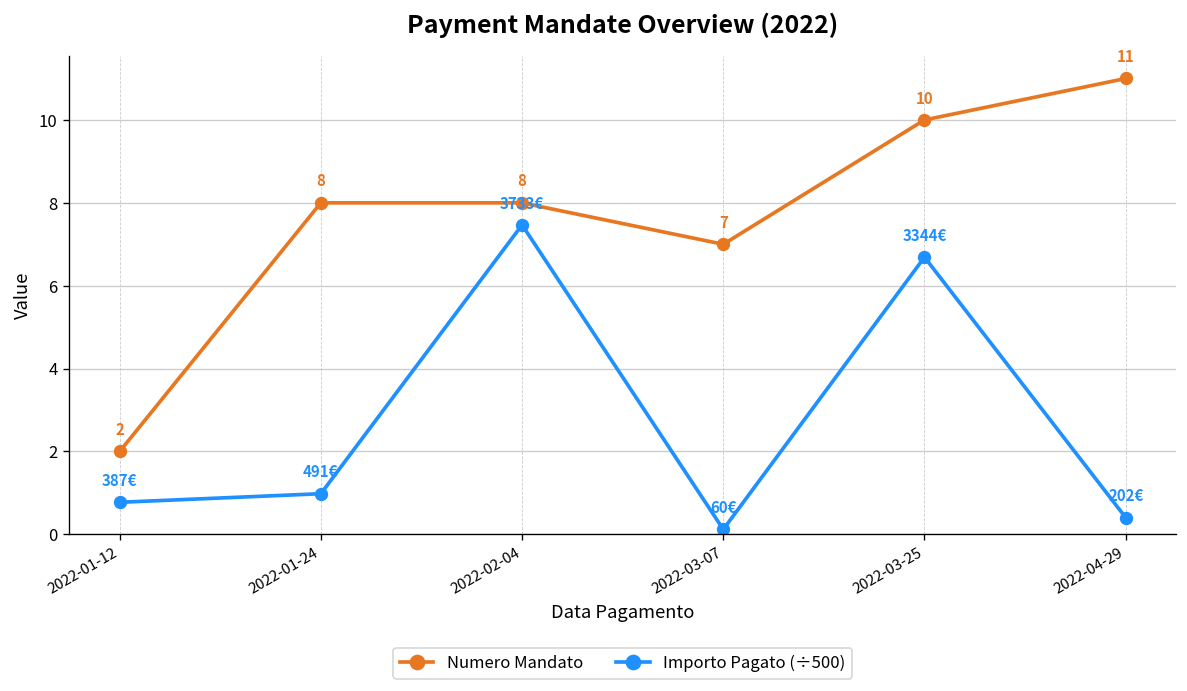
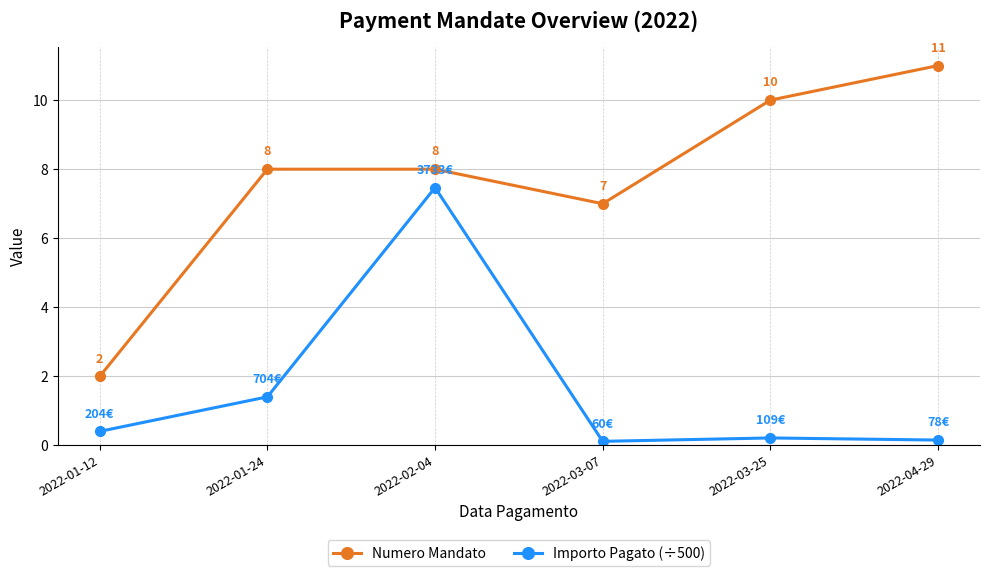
  {
    "Numero Mandato": {
      "2022-01-12": "2",
      "2022-01-24": "8",
      "2022-02-04": "8",
      "2022-03-07": "7",
      "2022-03-25": "10",
      "2022-04-29": "11"
    },
    "Importo Pagato (÷500)": {
-     "2022-01-12": "387€",
-     "2022-01-24": "491€",
-     "2022-03-25": "3344€",
-     "2022-04-29": "202€"
+     "2022-01-12": "204€",
+     "2022-01-24": "704€",
+     "2022-03-25": "109€",
+     "2022-04-29": "78€"
    }
  }
